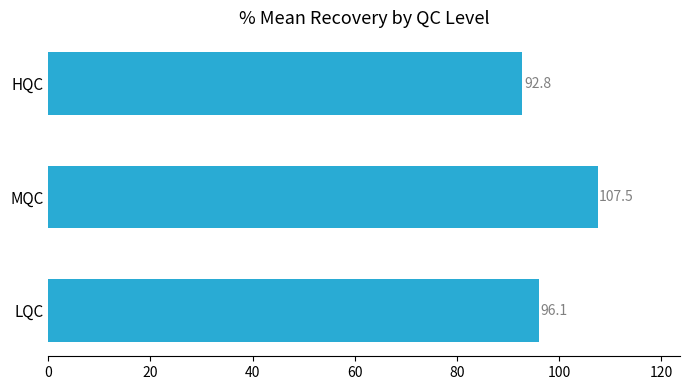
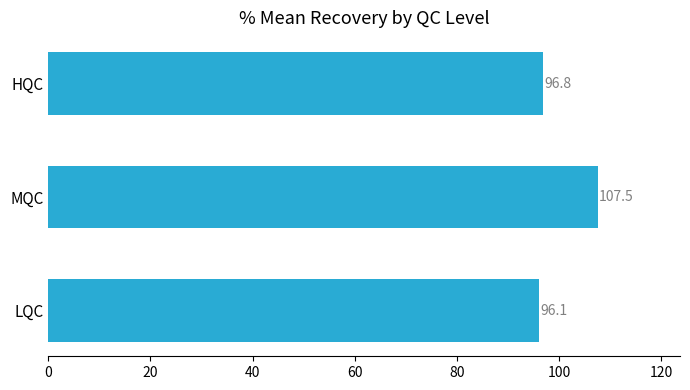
  {
-   "HQC": 92.8,
+   "HQC": 96.8,
    "MQC": 107.5,
    "LQC": 96.1
  }
